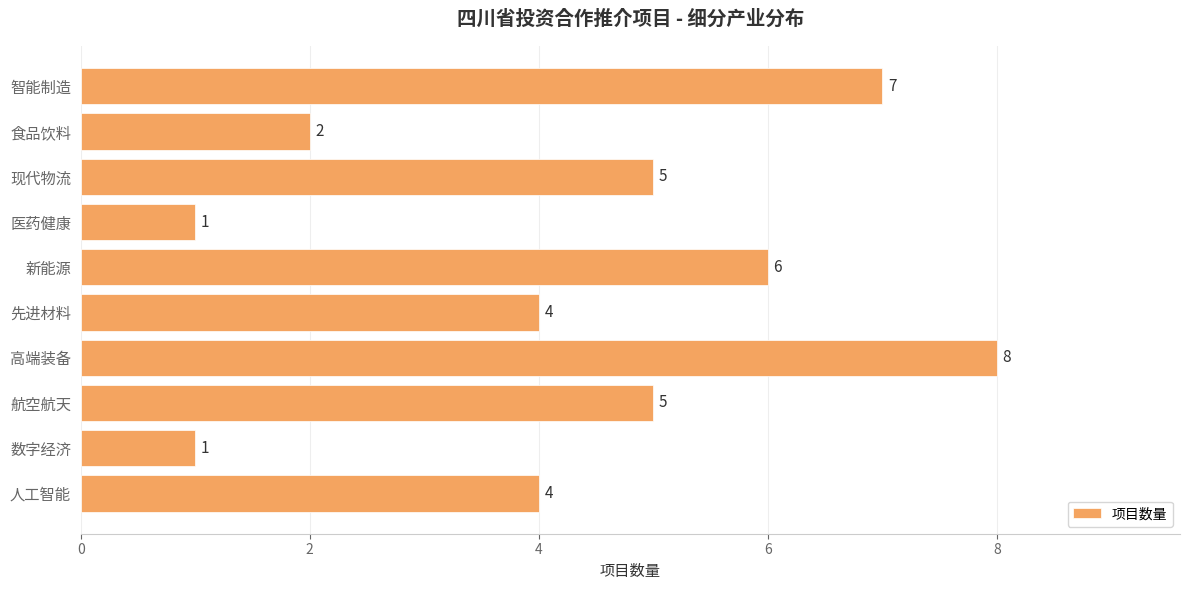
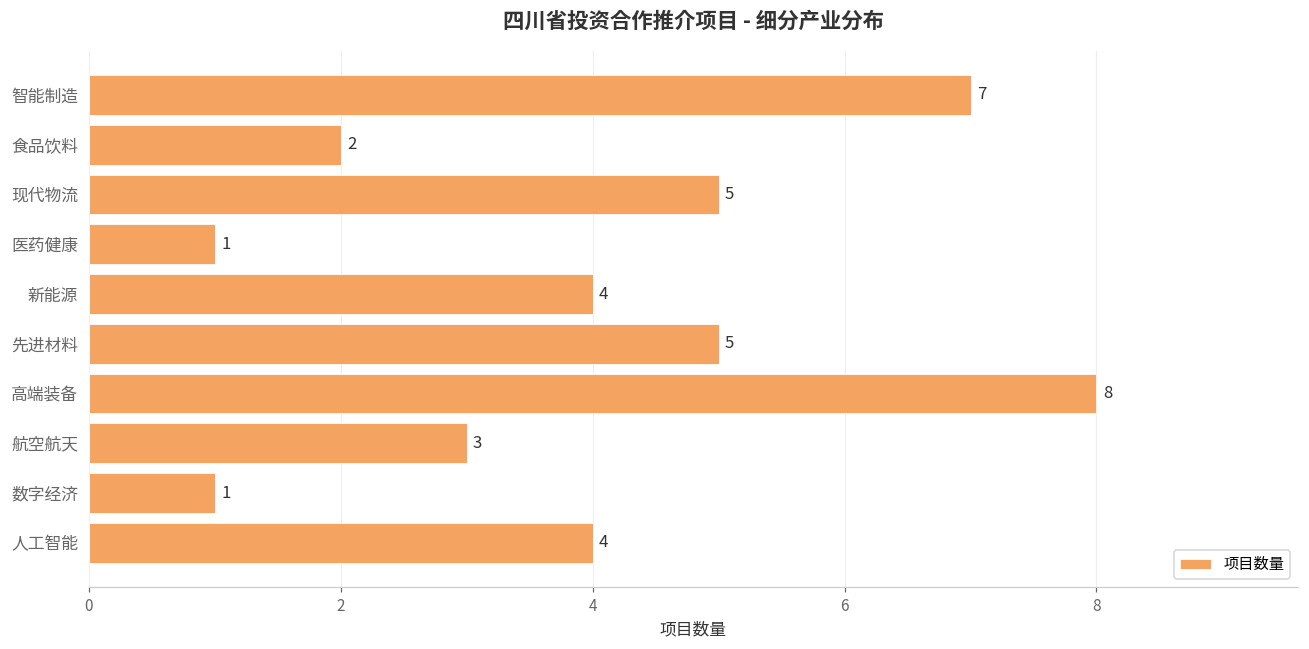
  {
    "智能制造": 7,
    "食品饮料": 2,
    "现代物流": 5,
    "医药健康": 1,
-   "新能源": 6,
-   "先进材料": 4,
+   "新能源": 4,
+   "先进材料": 5,
    "高端装备": 8,
-   "航空航天": 5,
+   "航空航天": 3,
    "数字经济": 1,
    "人工智能": 4
  }
